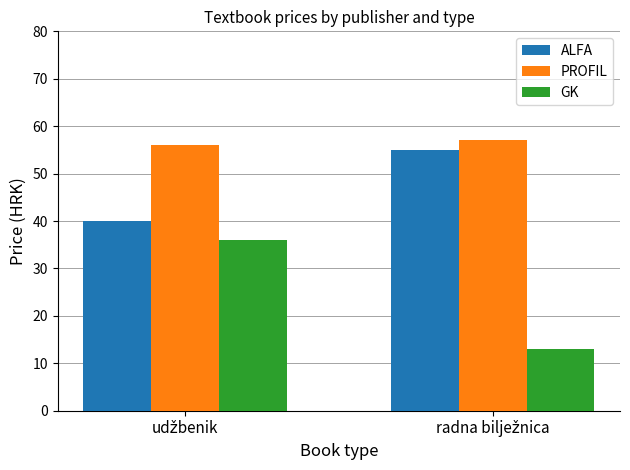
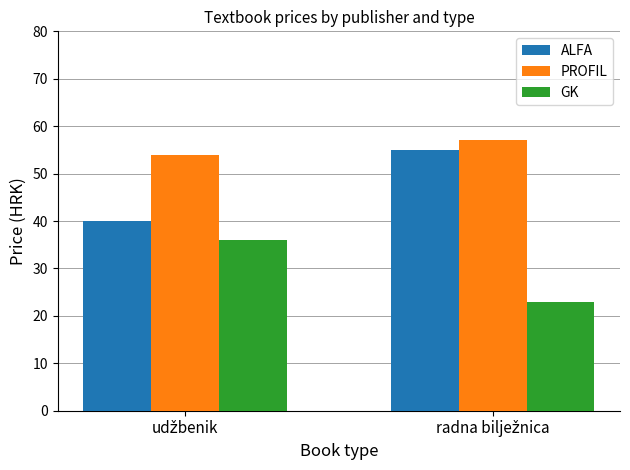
  {
    "ALFA": {
      "udžbenik": 40,
      "radna bilježnica": 55
    },
    "PROFIL": {
-     "udžbenik": 56,
+     "udžbenik": 54,
      "radna bilježnica": 57
    },
    "GK": {
      "udžbenik": 36,
-     "radna bilježnica": 13
+     "radna bilježnica": 23
    }
  }
